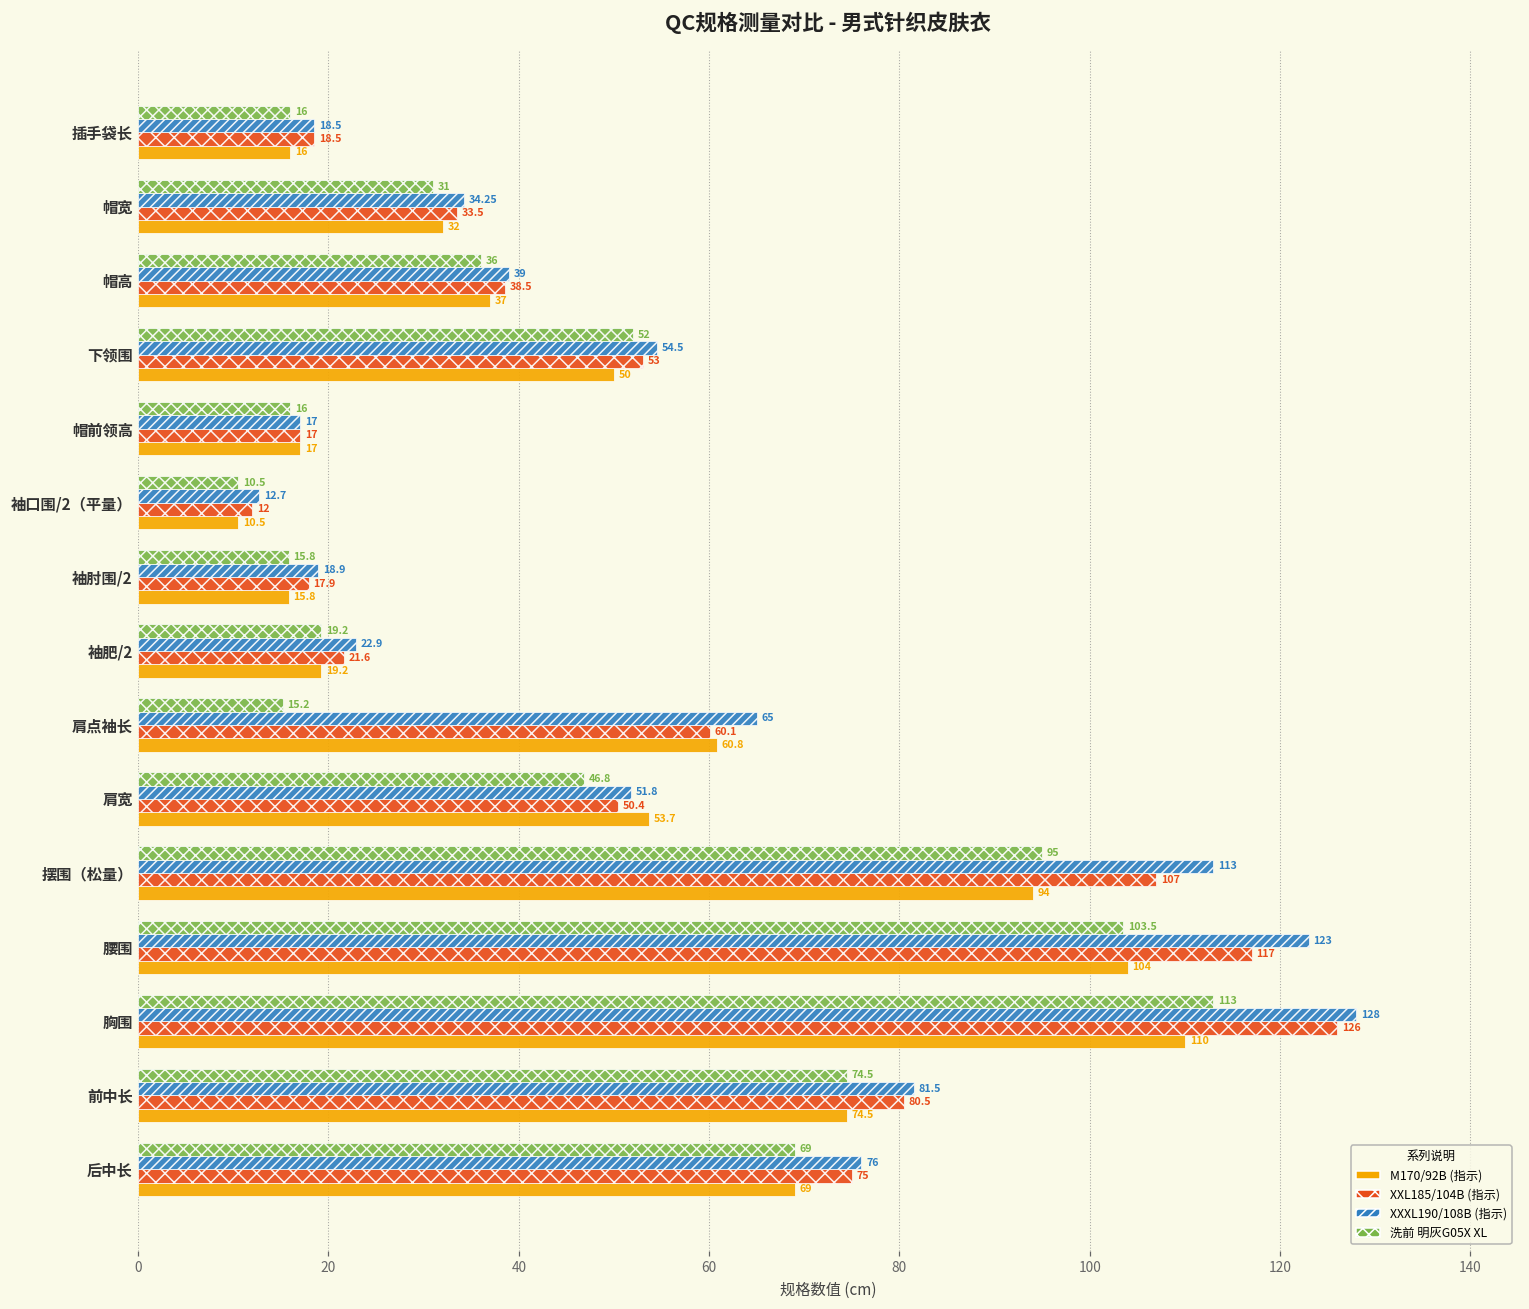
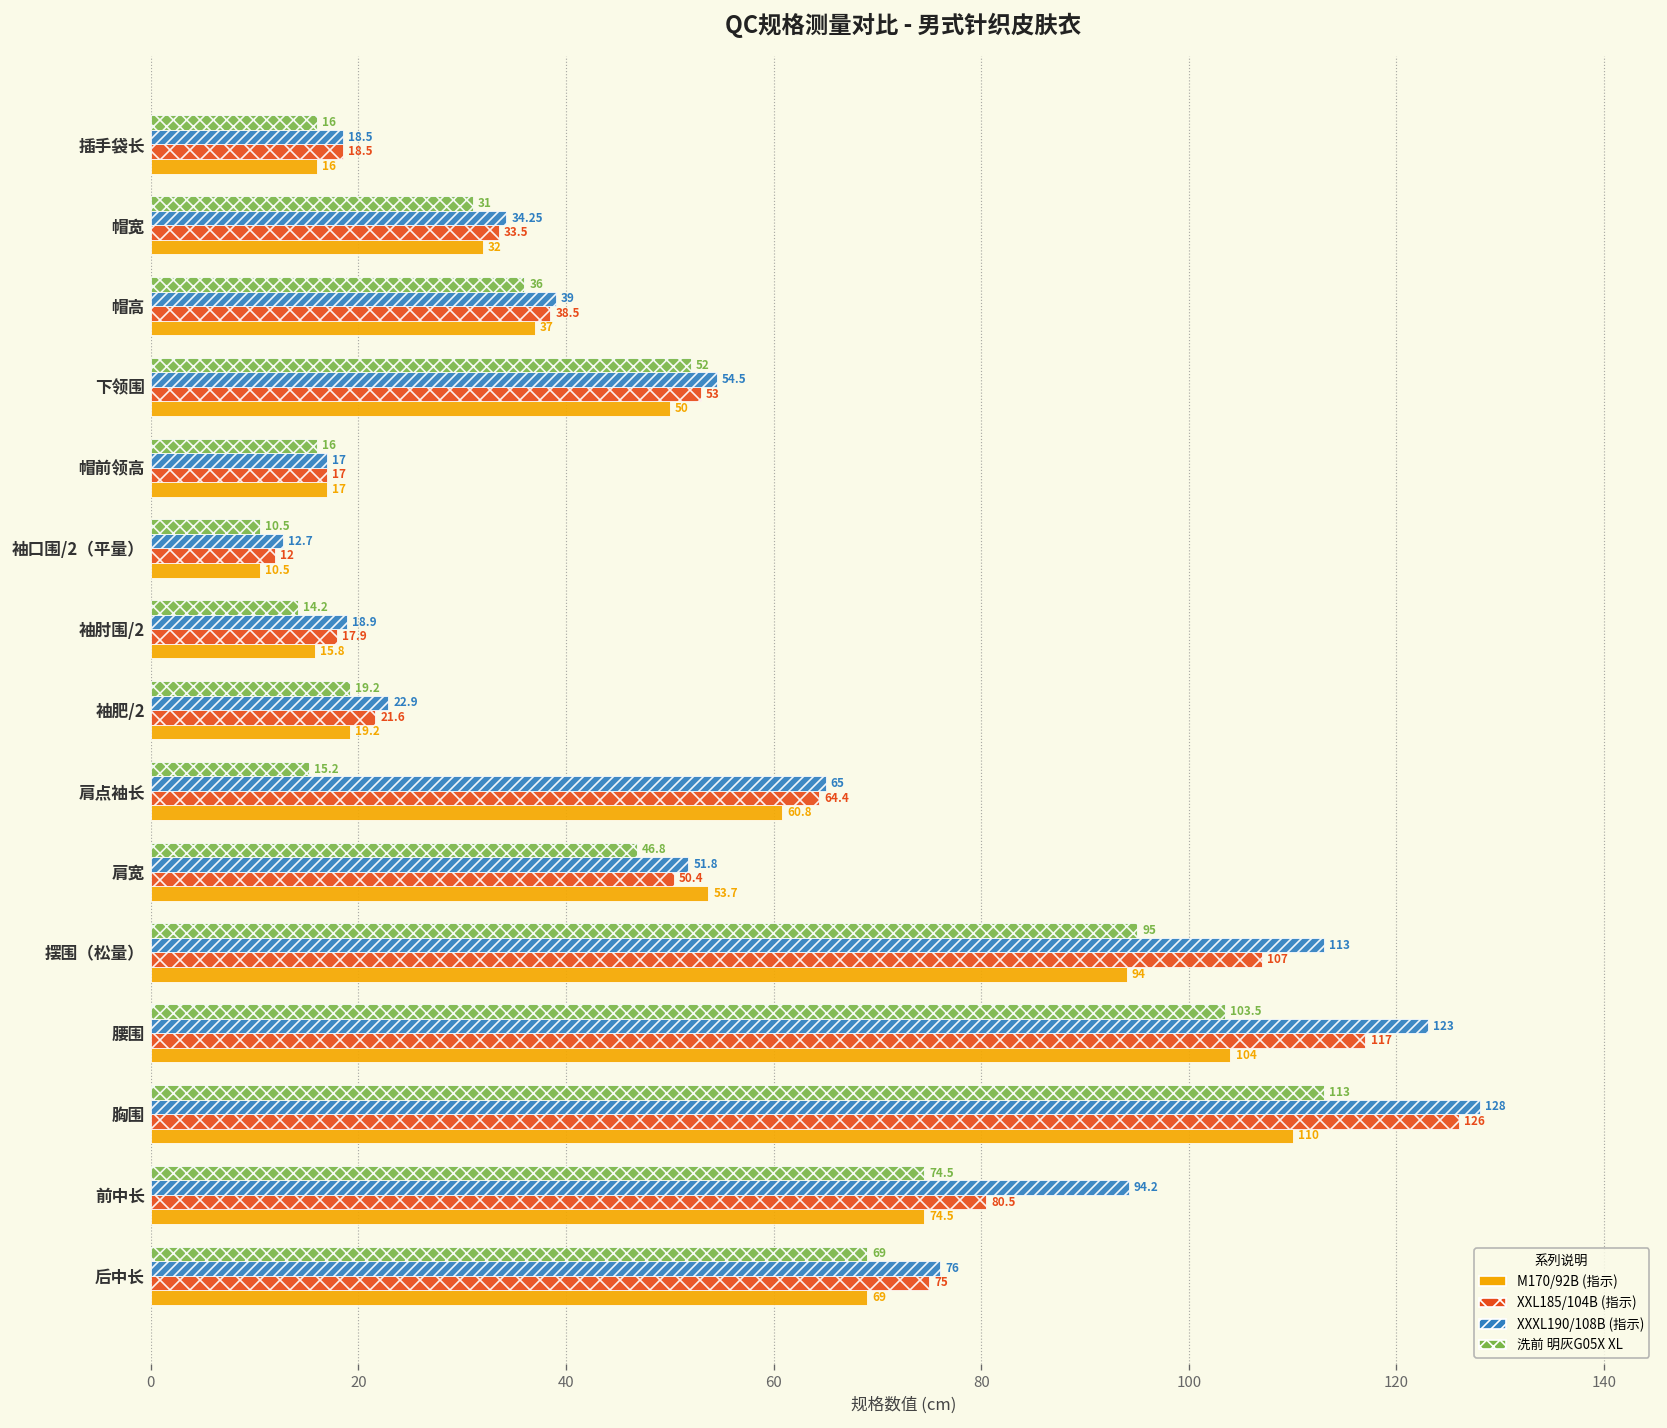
  {
    "M170/92B (指示)": {
      "插手袋长": 16,
      "帽宽": 32,
      "帽高": 37,
      "下领围": 50,
      "帽前领高": 17,
      "袖口围/2（平量）": 10.5,
      "袖肘围/2": 15.8,
      "袖肥/2": 19.2,
      "肩点袖长": 60.8,
      "肩宽": 53.7,
      "摆围（松量）": 94,
      "腰围": 104,
      "胸围": 110,
      "前中长": 74.5,
      "后中长": 69
    },
    "XXL185/104B (指示)": {
      "插手袋长": 18.5,
      "帽宽": 33.5,
      "帽高": 38.5,
      "下领围": 53,
      "帽前领高": 17,
      "袖口围/2（平量）": 12,
      "袖肘围/2": 17.9,
      "袖肥/2": 21.6,
-     "肩点袖长": 60.1,
+     "肩点袖长": 64.4,
      "肩宽": 50.4,
      "摆围（松量）": 107,
      "腰围": 117,
      "胸围": 126,
      "前中长": 80.5,
      "后中长": 75
    },
    "XXXL190/108B (指示)": {
      "插手袋长": 18.5,
      "帽宽": 34.25,
      "帽高": 39,
      "下领围": 54.5,
      "帽前领高": 17,
      "袖口围/2（平量）": 12.7,
      "袖肘围/2": 18.9,
      "袖肥/2": 22.9,
      "肩点袖长": 65,
      "肩宽": 51.8,
      "摆围（松量）": 113,
      "腰围": 123,
      "胸围": 128,
-     "前中长": 81.5,
+     "前中长": 94.2,
      "后中长": 76
    },
    "洗前 明灰G05X XL": {
      "插手袋长": 16,
      "帽宽": 31,
      "帽高": 36,
      "下领围": 52,
      "帽前领高": 16,
      "袖口围/2（平量）": 10.5,
-     "袖肘围/2": 15.8,
+     "袖肘围/2": 14.2,
      "袖肥/2": 19.2,
      "肩点袖长": 15.2,
      "肩宽": 46.8,
      "摆围（松量）": 95,
      "腰围": 103.5,
      "胸围": 113,
      "前中长": 74.5,
      "后中长": 69
    }
  }
